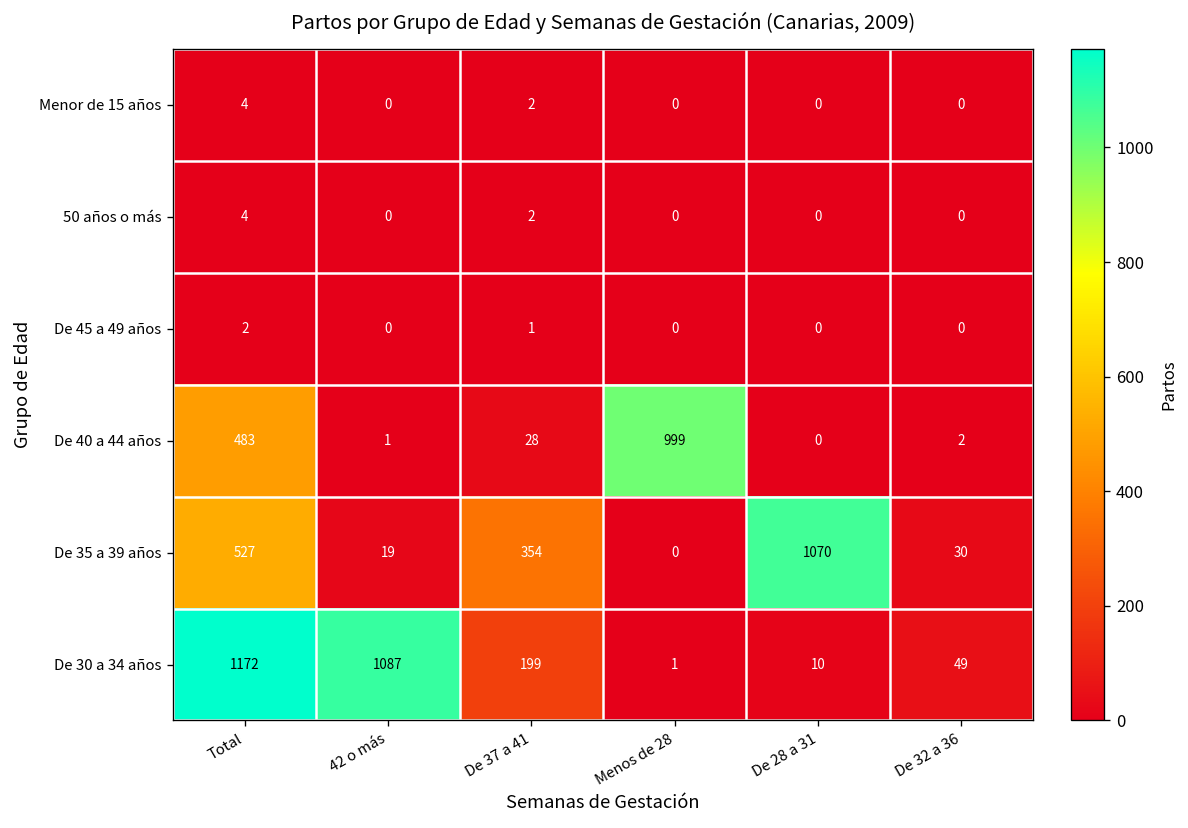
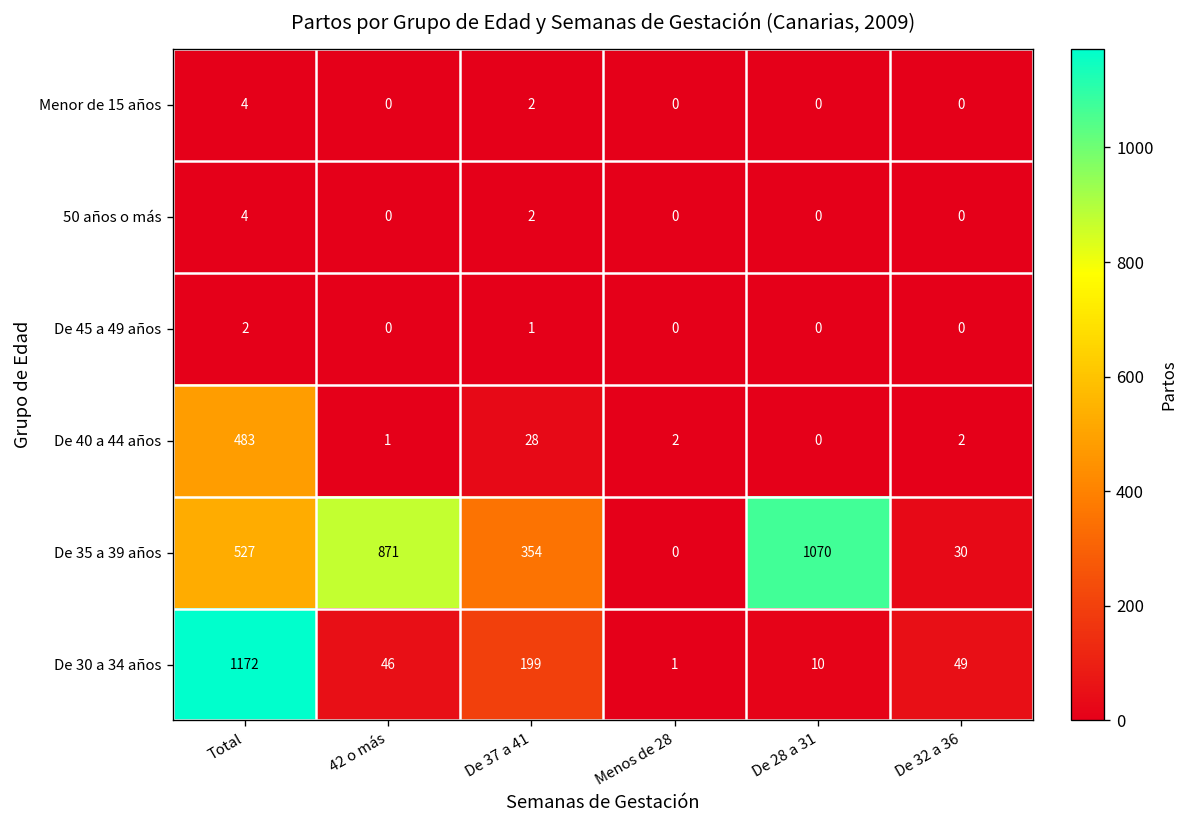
  {
    "Menor de 15 años": {
      "Total": 4,
      "42 o más": 0,
      "De 37 a 41": 2,
      "Menos de 28": 0,
      "De 28 a 31": 0,
      "De 32 a 36": 0
    },
    "50 años o más": {
      "Total": 4,
      "42 o más": 0,
      "De 37 a 41": 2,
      "Menos de 28": 0,
      "De 28 a 31": 0,
      "De 32 a 36": 0
    },
    "De 45 a 49 años": {
      "Total": 2,
      "42 o más": 0,
      "De 37 a 41": 1,
      "Menos de 28": 0,
      "De 28 a 31": 0,
      "De 32 a 36": 0
    },
    "De 40 a 44 años": {
      "Total": 483,
      "42 o más": 1,
      "De 37 a 41": 28,
-     "Menos de 28": 999,
+     "Menos de 28": 2,
      "De 28 a 31": 0,
      "De 32 a 36": 2
    },
    "De 35 a 39 años": {
      "Total": 527,
-     "42 o más": 19,
+     "42 o más": 871,
      "De 37 a 41": 354,
      "Menos de 28": 0,
      "De 28 a 31": 1070,
      "De 32 a 36": 30
    },
    "De 30 a 34 años": {
      "Total": 1172,
-     "42 o más": 1087,
+     "42 o más": 46,
      "De 37 a 41": 199,
      "Menos de 28": 1,
      "De 28 a 31": 10,
      "De 32 a 36": 49
    }
  }
